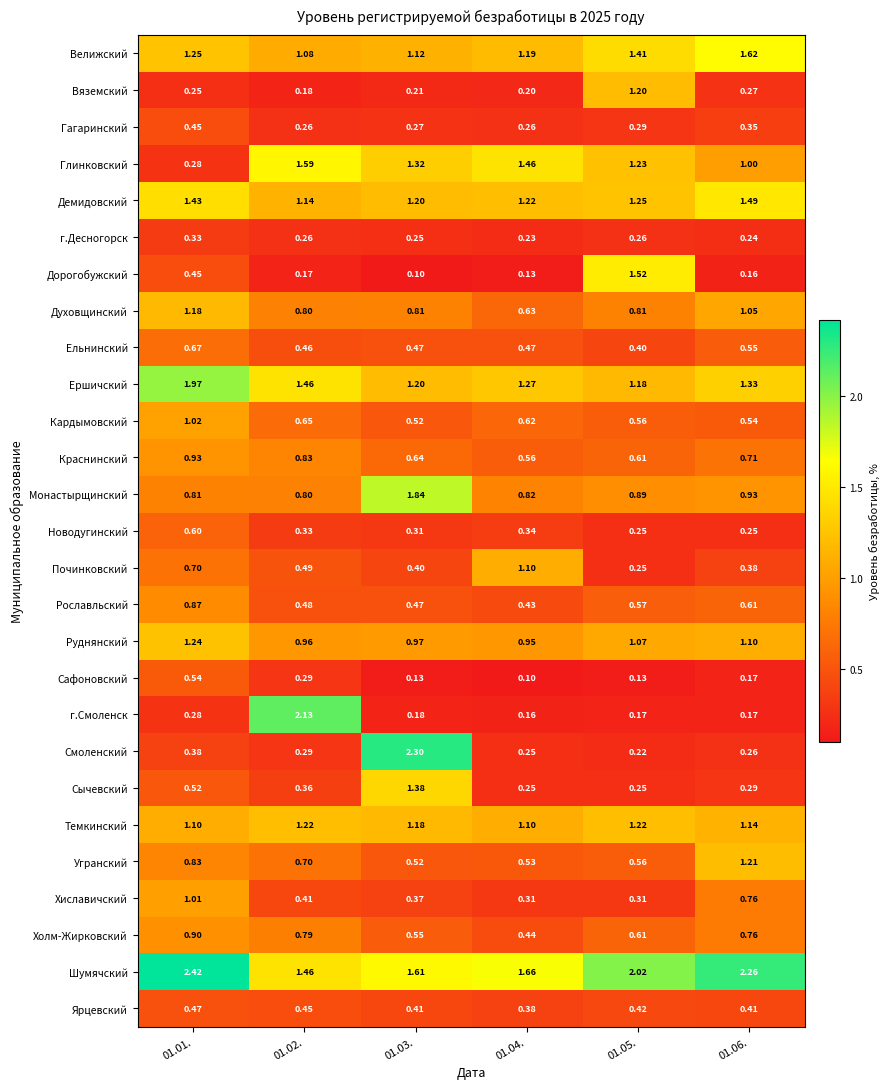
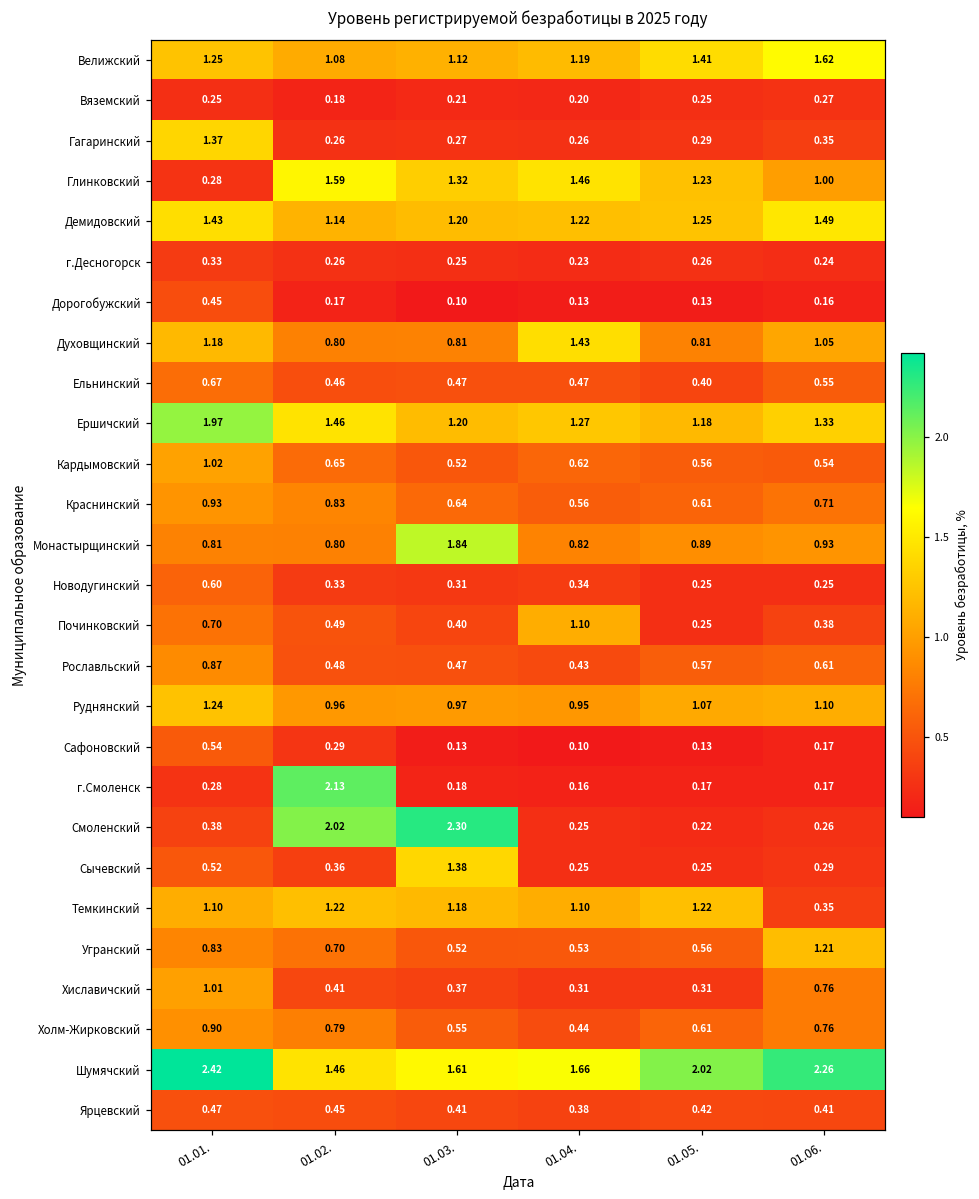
  {
    "Велижский": {
      "01.01.": 1.25,
      "01.02.": 1.08,
      "01.03.": 1.12,
      "01.04.": 1.19,
      "01.05.": 1.41,
      "01.06.": 1.62
    },
    "Вяземский": {
      "01.01.": 0.25,
      "01.02.": 0.18,
      "01.03.": 0.21,
      "01.04.": 0.20,
-     "01.05.": 1.20,
+     "01.05.": 0.25,
      "01.06.": 0.27
    },
    "Гагаринский": {
-     "01.01.": 0.45,
+     "01.01.": 1.37,
      "01.02.": 0.26,
      "01.03.": 0.27,
      "01.04.": 0.26,
      "01.05.": 0.29,
      "01.06.": 0.35
    },
    "Глинковский": {
      "01.01.": 0.28,
      "01.02.": 1.59,
      "01.03.": 1.32,
      "01.04.": 1.46,
      "01.05.": 1.23,
      "01.06.": 1.00
    },
    "Демидовский": {
      "01.01.": 1.43,
      "01.02.": 1.14,
      "01.03.": 1.20,
      "01.04.": 1.22,
      "01.05.": 1.25,
      "01.06.": 1.49
    },
    "г.Десногорск": {
      "01.01.": 0.33,
      "01.02.": 0.26,
      "01.03.": 0.25,
      "01.04.": 0.23,
      "01.05.": 0.26,
      "01.06.": 0.24
    },
    "Дорогобужский": {
      "01.01.": 0.45,
      "01.02.": 0.17,
      "01.03.": 0.10,
      "01.04.": 0.13,
-     "01.05.": 1.52,
+     "01.05.": 0.13,
      "01.06.": 0.16
    },
    "Духовщинский": {
      "01.01.": 1.18,
      "01.02.": 0.80,
      "01.03.": 0.81,
-     "01.04.": 0.63,
+     "01.04.": 1.43,
      "01.05.": 0.81,
      "01.06.": 1.05
    },
    "Ельнинский": {
      "01.01.": 0.67,
      "01.02.": 0.46,
      "01.03.": 0.47,
      "01.04.": 0.47,
      "01.05.": 0.40,
      "01.06.": 0.55
    },
    "Ершичский": {
      "01.01.": 1.97,
      "01.02.": 1.46,
      "01.03.": 1.20,
      "01.04.": 1.27,
      "01.05.": 1.18,
      "01.06.": 1.33
    },
    "Кардымовский": {
      "01.01.": 1.02,
      "01.02.": 0.65,
      "01.03.": 0.52,
      "01.04.": 0.62,
      "01.05.": 0.56,
      "01.06.": 0.54
    },
    "Краснинский": {
      "01.01.": 0.93,
      "01.02.": 0.83,
      "01.03.": 0.64,
      "01.04.": 0.56,
      "01.05.": 0.61,
      "01.06.": 0.71
    },
    "Монастырщинский": {
      "01.01.": 0.81,
      "01.02.": 0.80,
      "01.03.": 1.84,
      "01.04.": 0.82,
      "01.05.": 0.89,
      "01.06.": 0.93
    },
    "Новодугинский": {
      "01.01.": 0.60,
      "01.02.": 0.33,
      "01.03.": 0.31,
      "01.04.": 0.34,
      "01.05.": 0.25,
      "01.06.": 0.25
    },
    "Починковский": {
      "01.01.": 0.70,
      "01.02.": 0.49,
      "01.03.": 0.40,
      "01.04.": 1.10,
      "01.05.": 0.25,
      "01.06.": 0.38
    },
    "Рославльский": {
      "01.01.": 0.87,
      "01.02.": 0.48,
      "01.03.": 0.47,
      "01.04.": 0.43,
      "01.05.": 0.57,
      "01.06.": 0.61
    },
    "Руднянский": {
      "01.01.": 1.24,
      "01.02.": 0.96,
      "01.03.": 0.97,
      "01.04.": 0.95,
      "01.05.": 1.07,
      "01.06.": 1.10
    },
    "Сафоновский": {
      "01.01.": 0.54,
      "01.02.": 0.29,
      "01.03.": 0.13,
      "01.04.": 0.10,
      "01.05.": 0.13,
      "01.06.": 0.17
    },
    "г.Смоленск": {
      "01.01.": 0.28,
      "01.02.": 2.13,
      "01.03.": 0.18,
      "01.04.": 0.16,
      "01.05.": 0.17,
      "01.06.": 0.17
    },
    "Смоленский": {
      "01.01.": 0.38,
-     "01.02.": 0.29,
+     "01.02.": 2.02,
      "01.03.": 2.30,
      "01.04.": 0.25,
      "01.05.": 0.22,
      "01.06.": 0.26
    },
    "Сычевский": {
      "01.01.": 0.52,
      "01.02.": 0.36,
      "01.03.": 1.38,
      "01.04.": 0.25,
      "01.05.": 0.25,
      "01.06.": 0.29
    },
    "Темкинский": {
      "01.01.": 1.10,
      "01.02.": 1.22,
      "01.03.": 1.18,
      "01.04.": 1.10,
      "01.05.": 1.22,
-     "01.06.": 1.14
+     "01.06.": 0.35
    },
    "Угранский": {
      "01.01.": 0.83,
      "01.02.": 0.70,
      "01.03.": 0.52,
      "01.04.": 0.53,
      "01.05.": 0.56,
      "01.06.": 1.21
    },
    "Хиславичский": {
      "01.01.": 1.01,
      "01.02.": 0.41,
      "01.03.": 0.37,
      "01.04.": 0.31,
      "01.05.": 0.31,
      "01.06.": 0.76
    },
    "Холм-Жирковский": {
      "01.01.": 0.90,
      "01.02.": 0.79,
      "01.03.": 0.55,
      "01.04.": 0.44,
      "01.05.": 0.61,
      "01.06.": 0.76
    },
    "Шумячский": {
      "01.01.": 2.42,
      "01.02.": 1.46,
      "01.03.": 1.61,
      "01.04.": 1.66,
      "01.05.": 2.02,
      "01.06.": 2.26
    },
    "Ярцевский": {
      "01.01.": 0.47,
      "01.02.": 0.45,
      "01.03.": 0.41,
      "01.04.": 0.38,
      "01.05.": 0.42,
      "01.06.": 0.41
    }
  }
